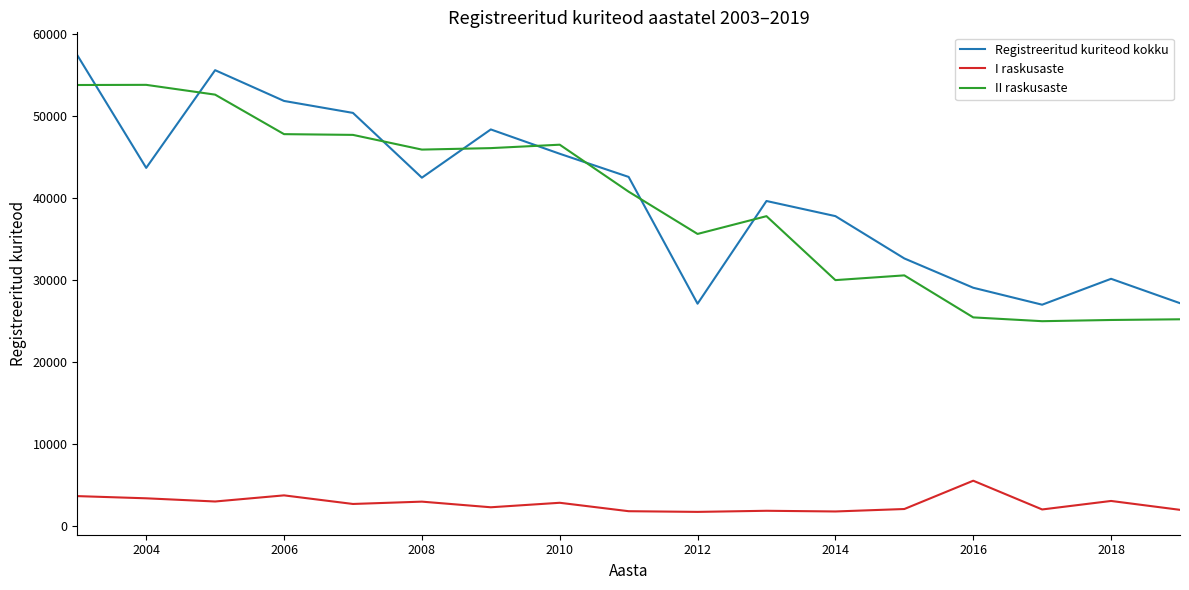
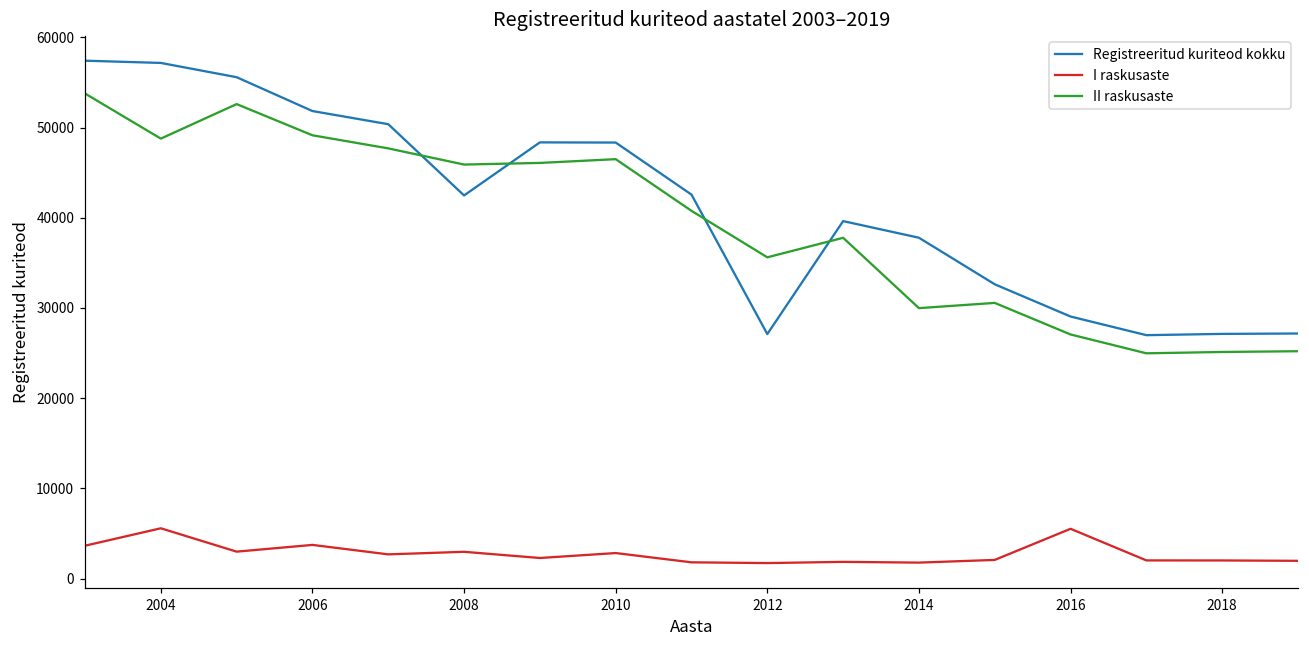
  {
    "Registreeritud kuriteod kokku": {
-     "2004": 44000,
+     "2004": 57000,
      "2006": 52000,
      "2008": 42000,
-     "2010": 45000,
+     "2010": 48000,
      "2012": 27000,
      "2014": 38000,
      "2016": 29000,
-     "2018": 30000
+     "2018": 27000
    },
    "I raskusaste": {
-     "2004": 3000,
+     "2004": 6000,
      "2006": 4000,
      "2008": 3000,
      "2010": 3000,
      "2012": 2000,
      "2014": 2000,
      "2016": 6000,
-     "2018": 3000
+     "2018": 2000
    },
    "II raskusaste": {
-     "2004": 54000,
-     "2006": 48000,
+     "2004": 49000,
+     "2006": 49000,
      "2008": 46000,
      "2010": 46000,
      "2012": 36000,
      "2014": 30000,
-     "2016": 25000,
+     "2016": 27000,
      "2018": 25000
    }
  }
